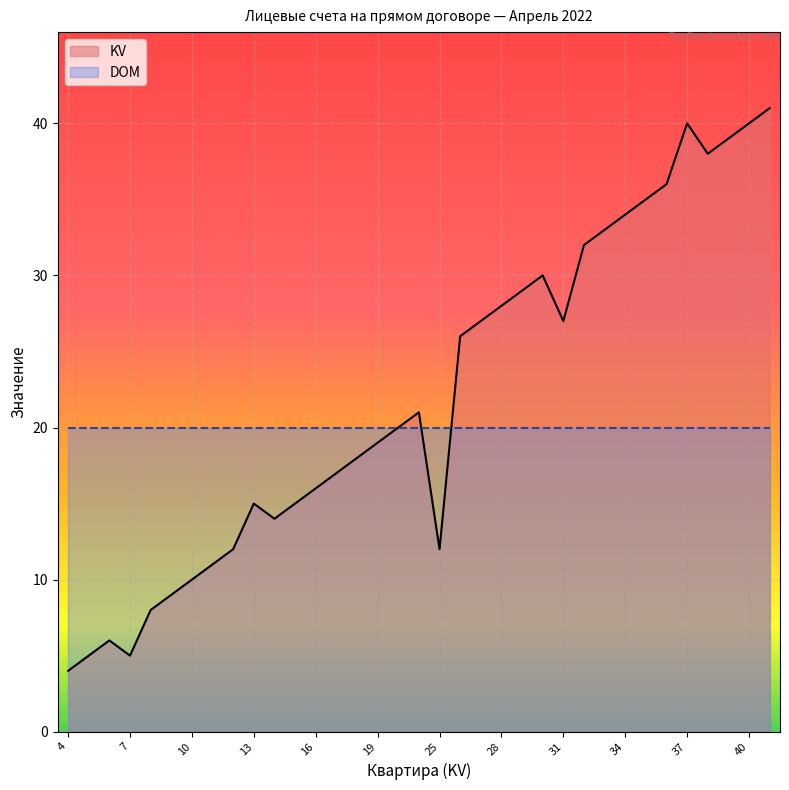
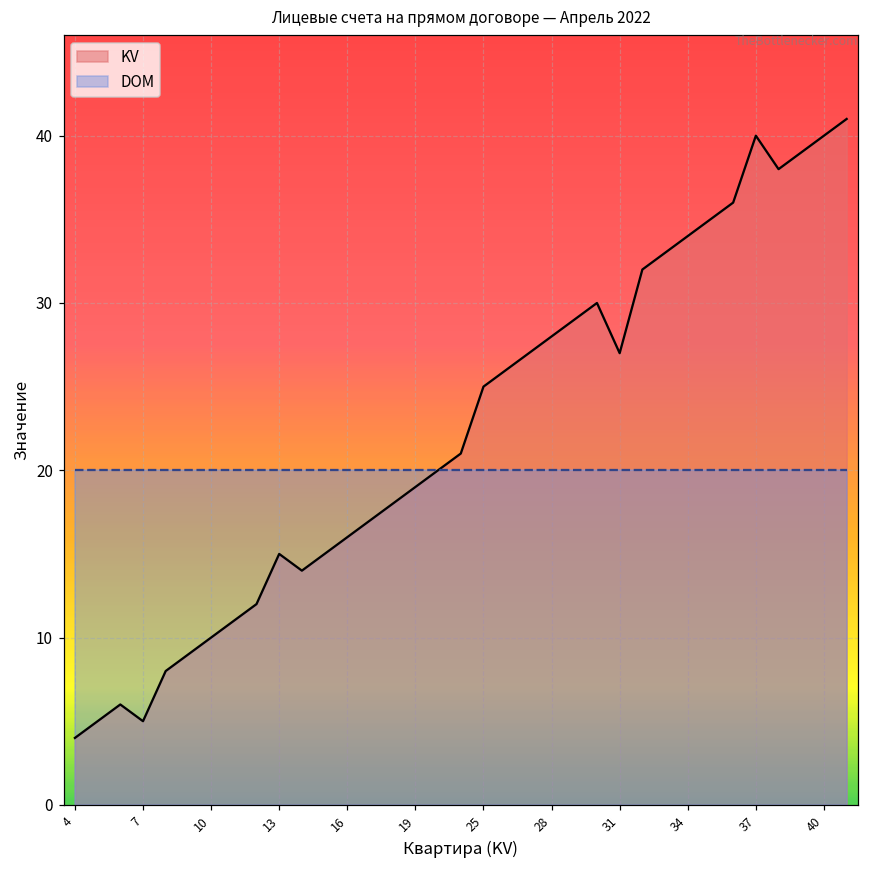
  {
    "KV": {
      "4": 4,
      "7": 5,
      "10": 10,
      "13": 15,
      "16": 16,
      "19": 19,
-     "25": 12,
+     "25": 25,
      "28": 28,
      "31": 27,
      "34": 34,
      "37": 40,
      "40": 40
    },
    "DOM": {
      "4": 20,
      "7": 20,
      "10": 20,
      "13": 20,
      "16": 20,
      "19": 20,
      "25": 20,
      "28": 20,
      "31": 20,
      "34": 20,
      "37": 20,
      "40": 20
    }
  }
